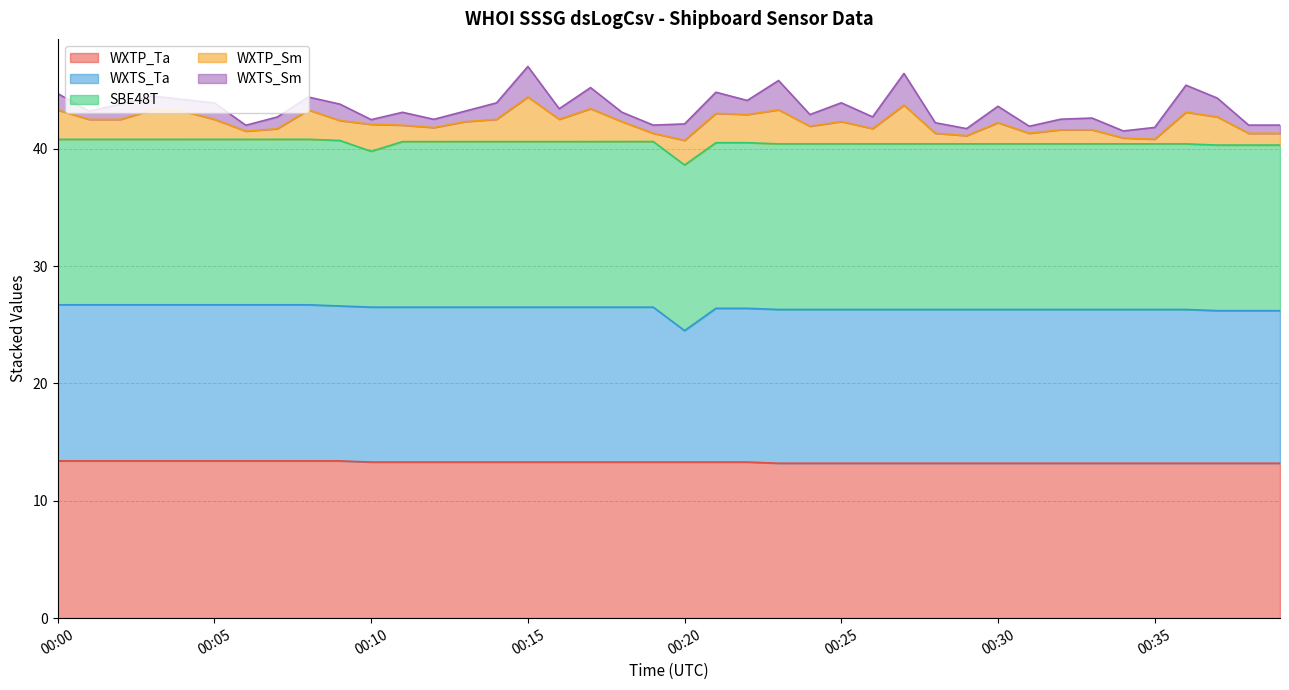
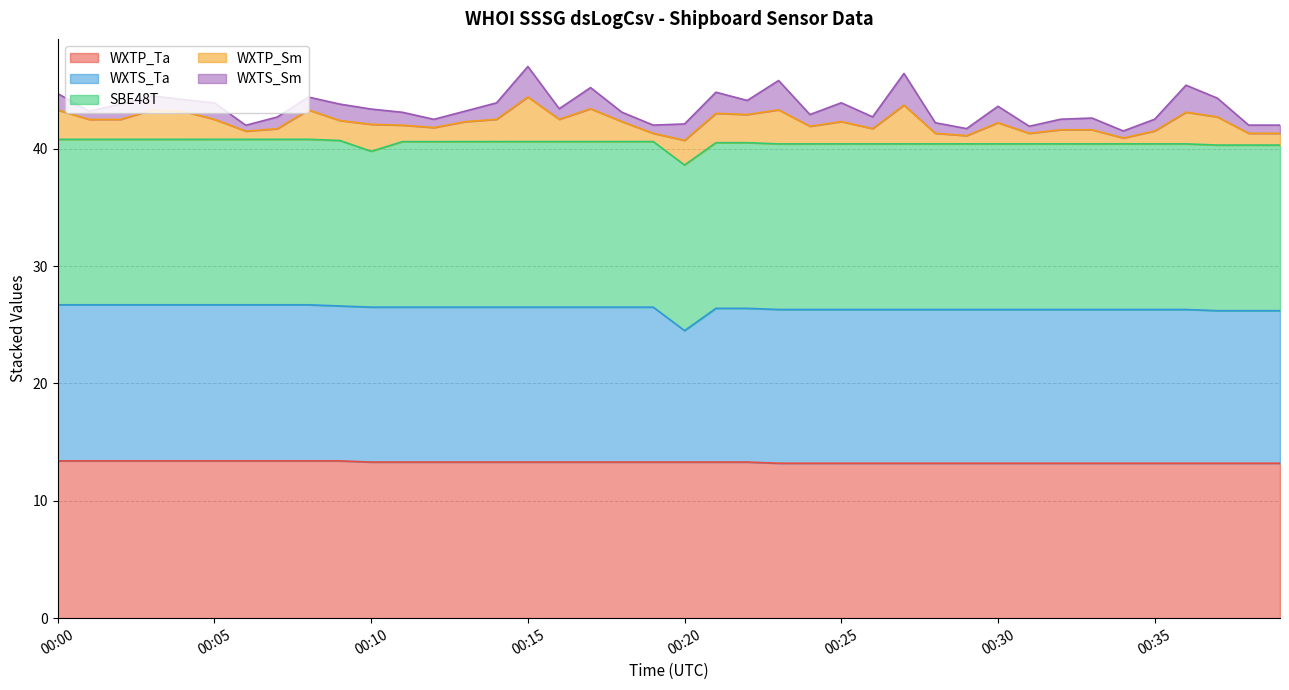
  {
    "WXTP_Ta": {
      "00:00": 13.4,
      "00:05": 13.4,
      "00:10": 13.3,
      "00:15": 13.3,
      "00:20": 13.3,
      "00:25": 13.2,
      "00:30": 13.2,
      "00:35": 13.2
    },
    "WXTS_Ta": {
      "00:00": 13.3,
      "00:05": 13.3,
      "00:10": 13.2,
      "00:15": 13.2,
      "00:20": 11.2,
      "00:25": 13.1,
      "00:30": 13.1,
      "00:35": 13.1
    },
    "SBE48T": {
      "00:00": 14.1,
      "00:05": 14.1,
      "00:10": 13.3,
      "00:15": 14.1,
      "00:20": 14.1,
      "00:25": 14.1,
      "00:30": 14.1,
      "00:35": 14.1
    },
    "WXTP_Sm": {
      "00:00": 2.5,
      "00:05": 1.7,
      "00:10": 2.3,
      "00:15": 3.8,
      "00:20": 2.1,
      "00:25": 1.9,
      "00:30": 1.8,
-     "00:35": 0.4
+     "00:35": 1.1
    },
    "WXTS_Sm": {
      "00:00": 1.4,
-     "00:10": 0.4,
+     "00:10": 1.3,
      "00:15": 2.6,
      "00:20": 1.4,
      "00:25": 1.6,
      "00:30": 1.4,
      "00:35": 1.0
    }
  }
